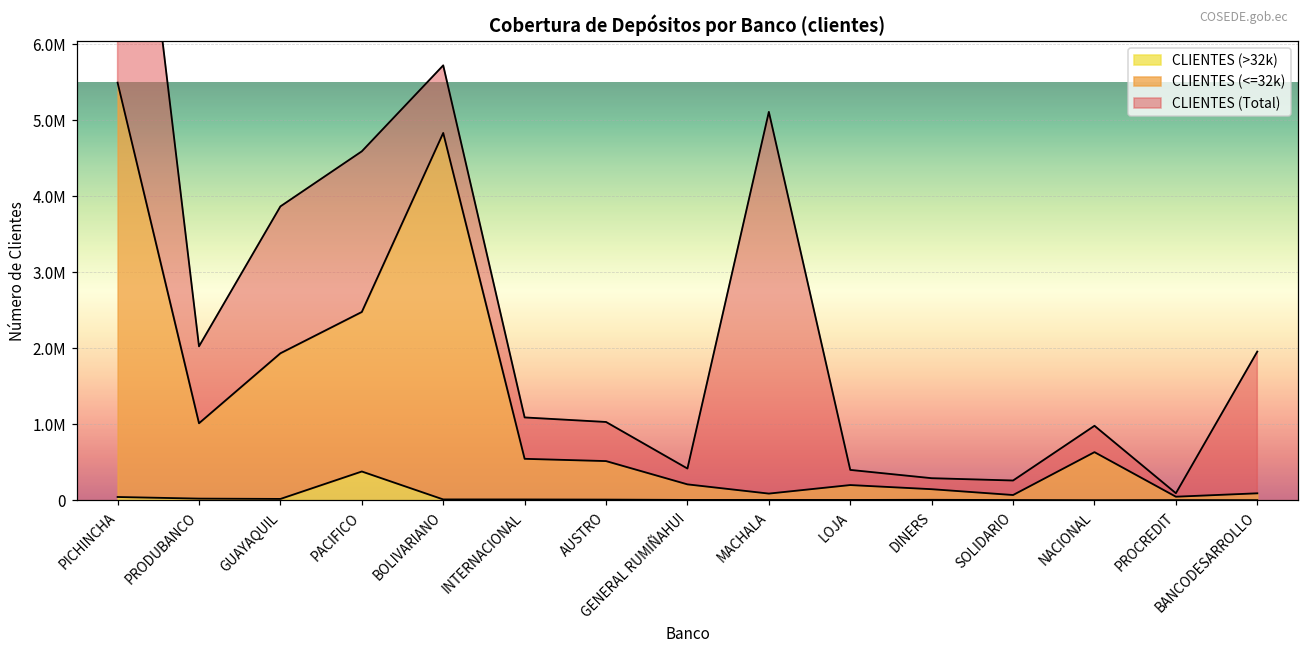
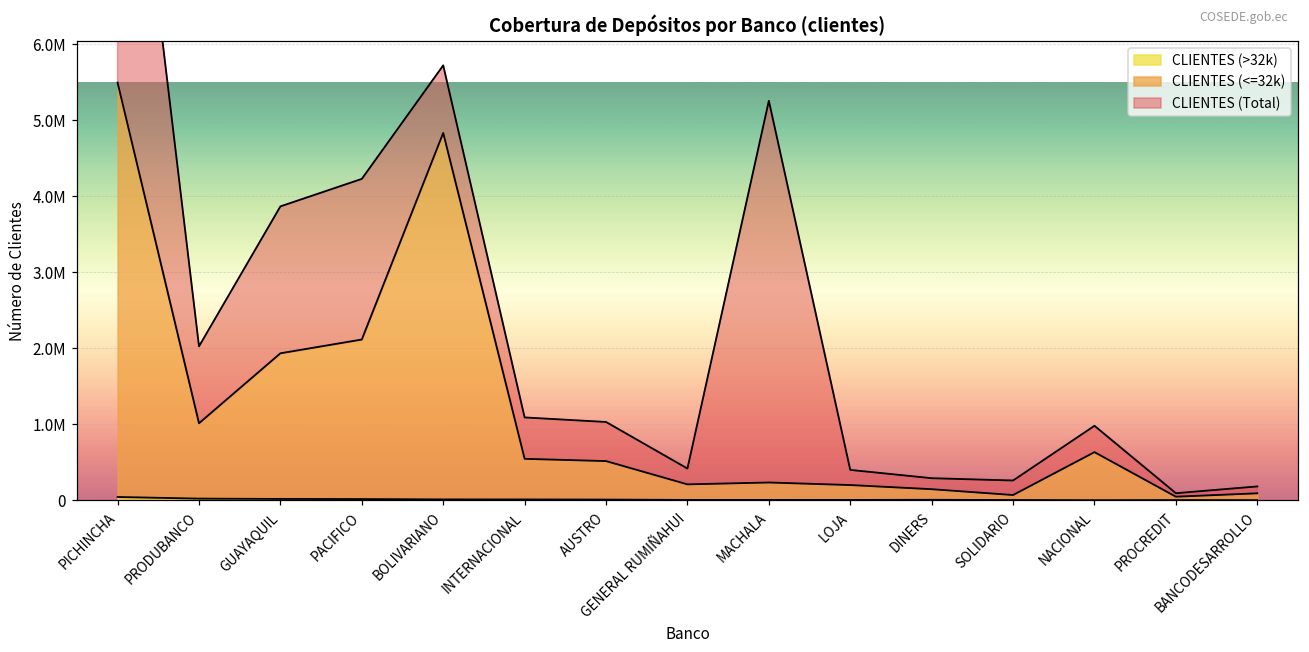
  {
    "CLIENTES (>32k)": {
      "PICHINCHA": 0,
      "PRODUBANCO": 0,
      "GUAYAQUIL": 0,
-     "PACIFICO": 400000,
+     "PACIFICO": 0,
      "BOLIVARIANO": 0,
      "INTERNACIONAL": 0,
      "AUSTRO": 0,
      "GENERAL RUMIÑAHUI": 0,
      "MACHALA": 0,
      "LOJA": 0,
      "DINERS": 0,
      "SOLIDARIO": 0,
      "NACIONAL": 0,
      "PROCREDIT": 0,
      "BANCODESARROLLO": 0
    },
    "CLIENTES (<=32k)": {
      "PICHINCHA": 5500000,
      "PRODUBANCO": 1000000,
      "GUAYAQUIL": 1900000,
      "PACIFICO": 2100000,
      "BOLIVARIANO": 4800000,
      "INTERNACIONAL": 500000,
      "AUSTRO": 500000,
      "GENERAL RUMIÑAHUI": 200000,
-     "MACHALA": 100000,
+     "MACHALA": 200000,
      "LOJA": 200000,
      "DINERS": 100000,
      "SOLIDARIO": 100000,
      "NACIONAL": 600000,
      "PROCREDIT": 0,
      "BANCODESARROLLO": 100000
    },
    "CLIENTES (Total)": {
      "PRODUBANCO": 1000000,
      "GUAYAQUIL": 1900000,
      "PACIFICO": 2100000,
      "BOLIVARIANO": 900000,
      "INTERNACIONAL": 500000,
      "AUSTRO": 500000,
      "GENERAL RUMIÑAHUI": 200000,
      "MACHALA": 5000000,
      "LOJA": 200000,
      "DINERS": 100000,
      "SOLIDARIO": 200000,
      "NACIONAL": 300000,
      "PROCREDIT": 0,
-     "BANCODESARROLLO": 1900000
+     "BANCODESARROLLO": 100000
    }
  }
